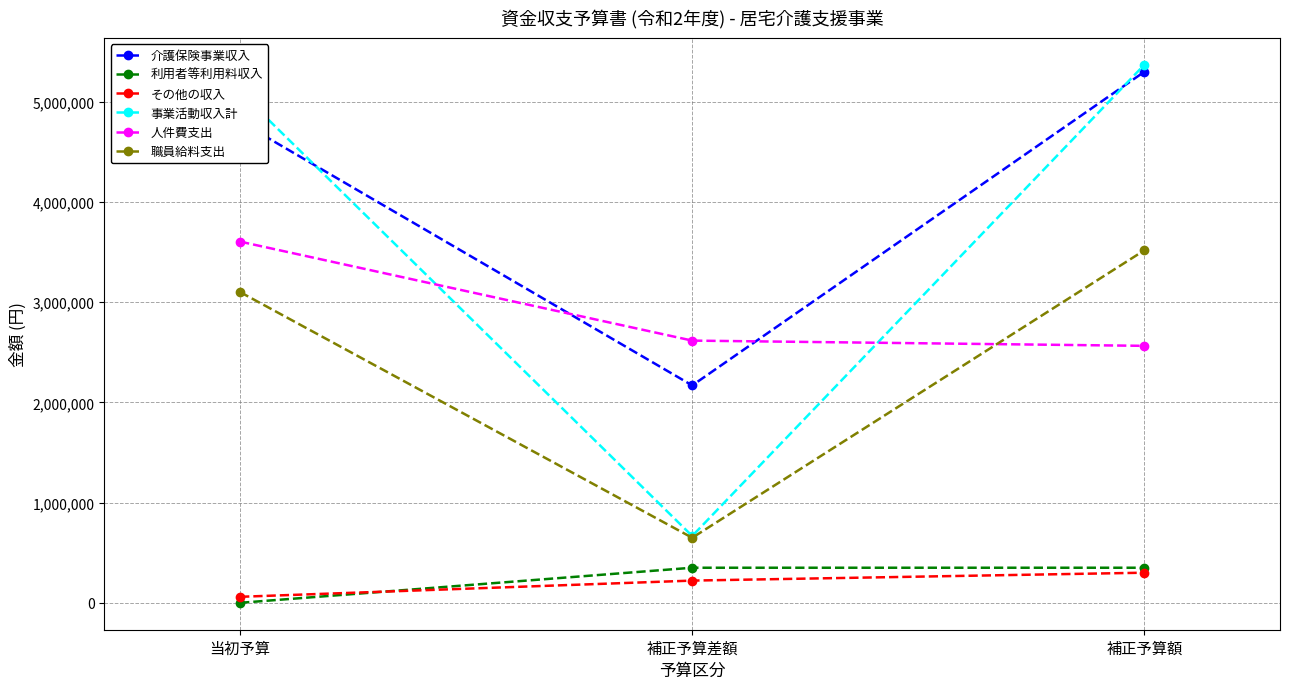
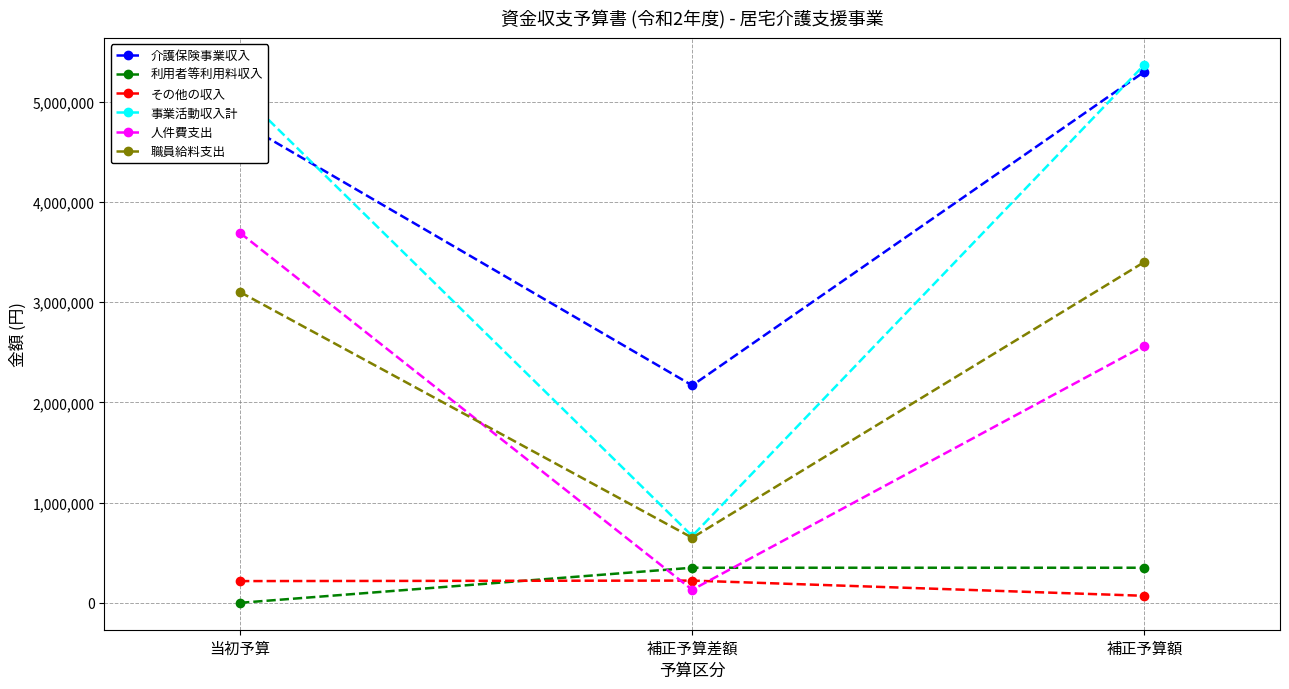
  {
    "介護保険事業収入": {
      "補正予算差額": "2,170,000",
      "補正予算額": "5,300,000"
    },
    "利用者等利用料収入": {
      "当初予算": "0",
      "補正予算差額": "350,000",
      "補正予算額": "350,000"
    },
    "その他の収入": {
-     "当初予算": "60,000",
+     "当初予算": "220,000",
      "補正予算差額": "220,000",
-     "補正予算額": "300,000"
+     "補正予算額": "70,000"
    },
    "事業活動収入計": {
      "補正予算額": "5,370,000"
    },
    "人件費支出": {
-     "当初予算": "3,600,000",
-     "補正予算差額": "2,620,000",
+     "当初予算": "3,690,000",
+     "補正予算差額": "130,000",
      "補正予算額": "2,560,000"
    },
    "職員給料支出": {
      "当初予算": "3,100,000",
-     "補正予算額": "3,520,000"
+     "補正予算額": "3,400,000"
    }
  }
